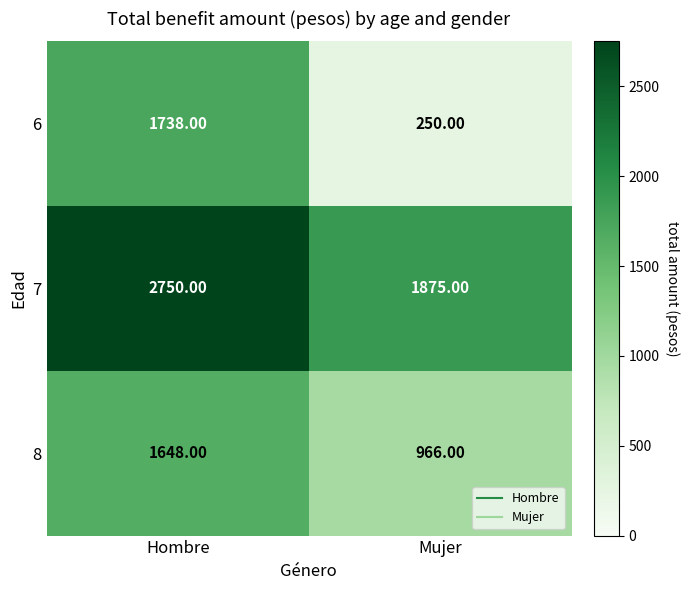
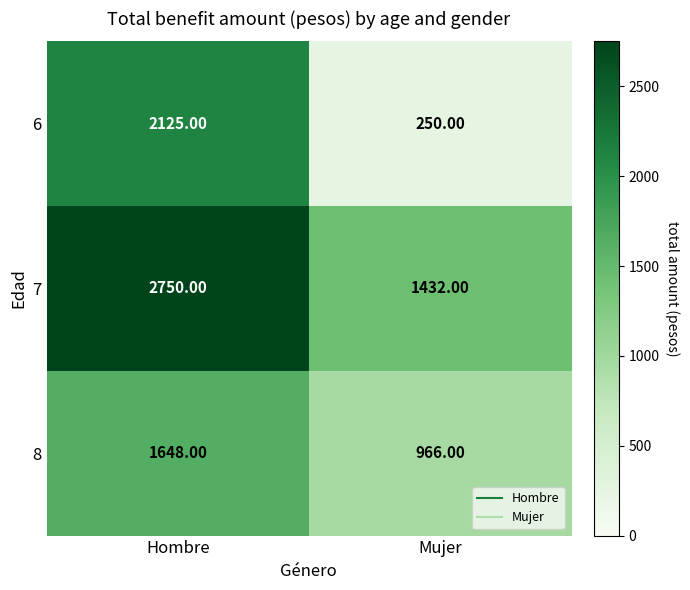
  {
    "6": {
-     "Hombre": 1738.00,
+     "Hombre": 2125.00,
      "Mujer": 250.00
    },
    "7": {
      "Hombre": 2750.00,
-     "Mujer": 1875.00
+     "Mujer": 1432.00
    },
    "8": {
      "Hombre": 1648.00,
      "Mujer": 966.00
    }
  }
